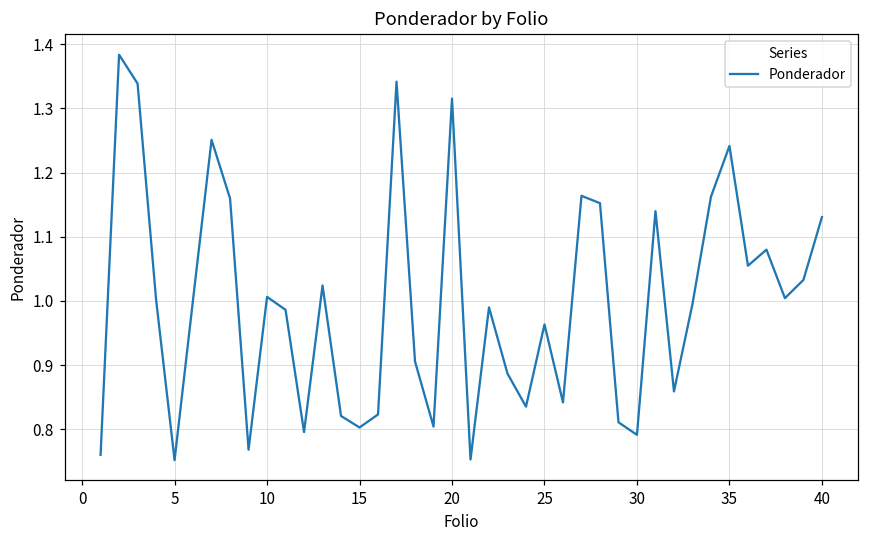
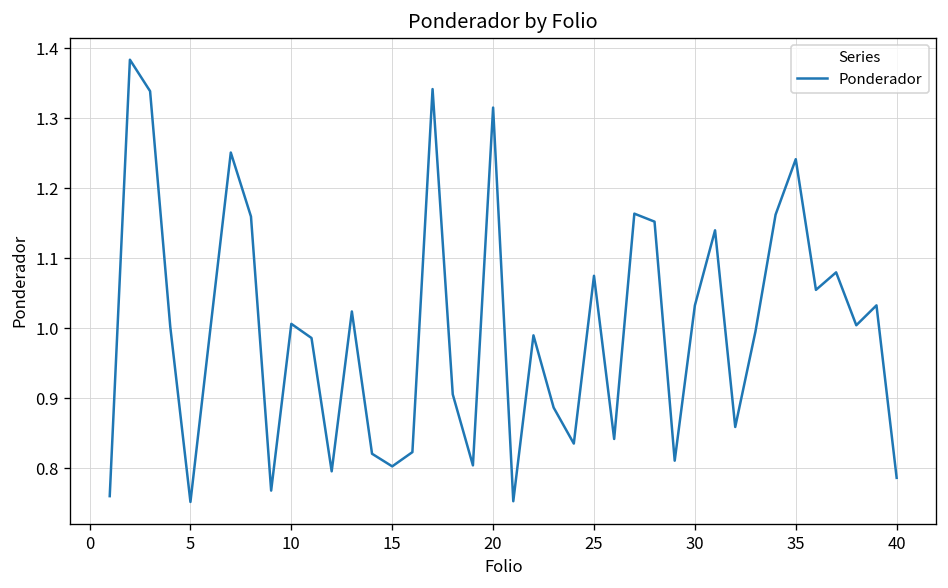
  {
    "5": 0.75,
    "10": 1.01,
    "15": 0.80,
    "20": 1.32,
-   "25": 0.96,
-   "30": 0.79,
+   "25": 1.08,
+   "30": 1.03,
    "35": 1.24,
-   "40": 1.13
+   "40": 0.79
  }
